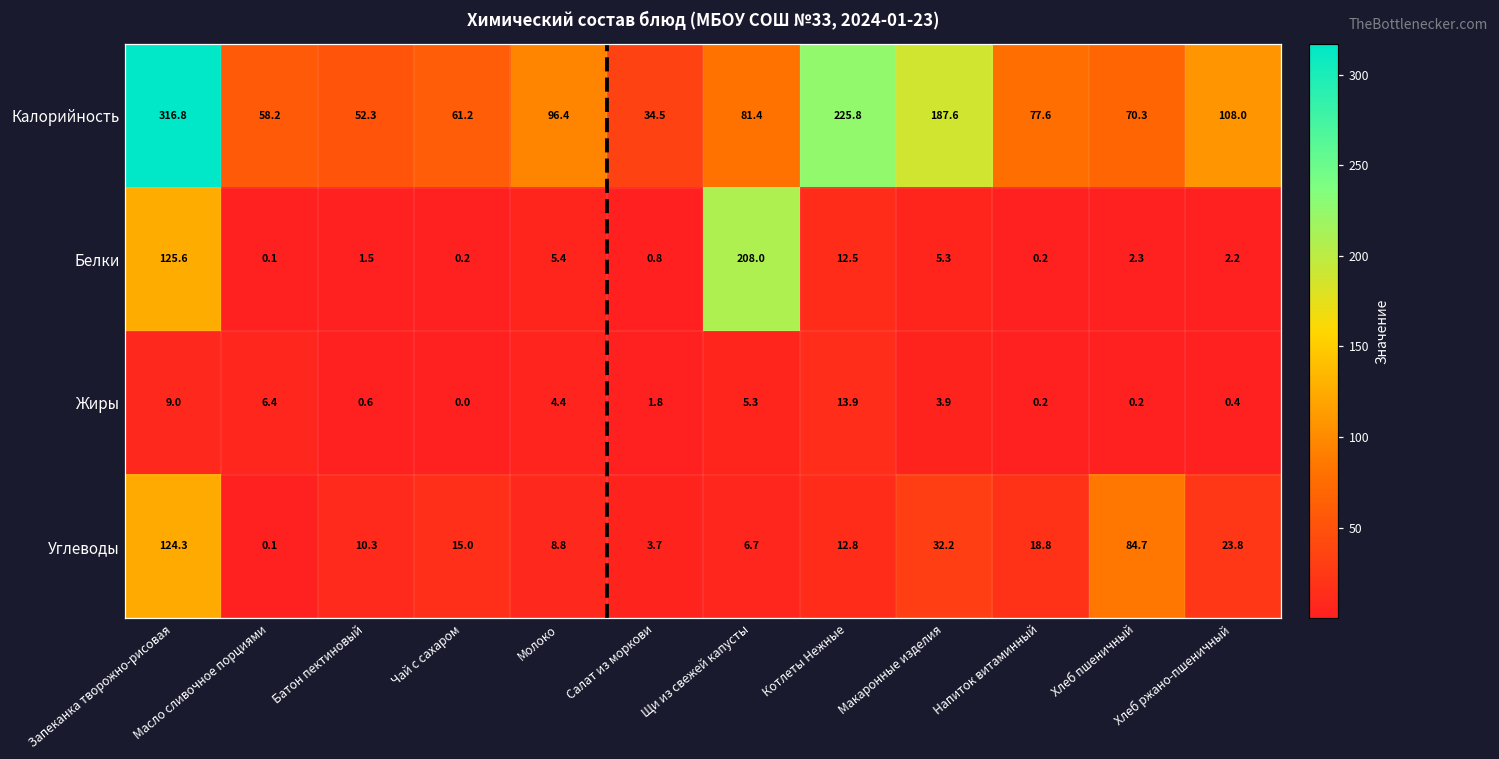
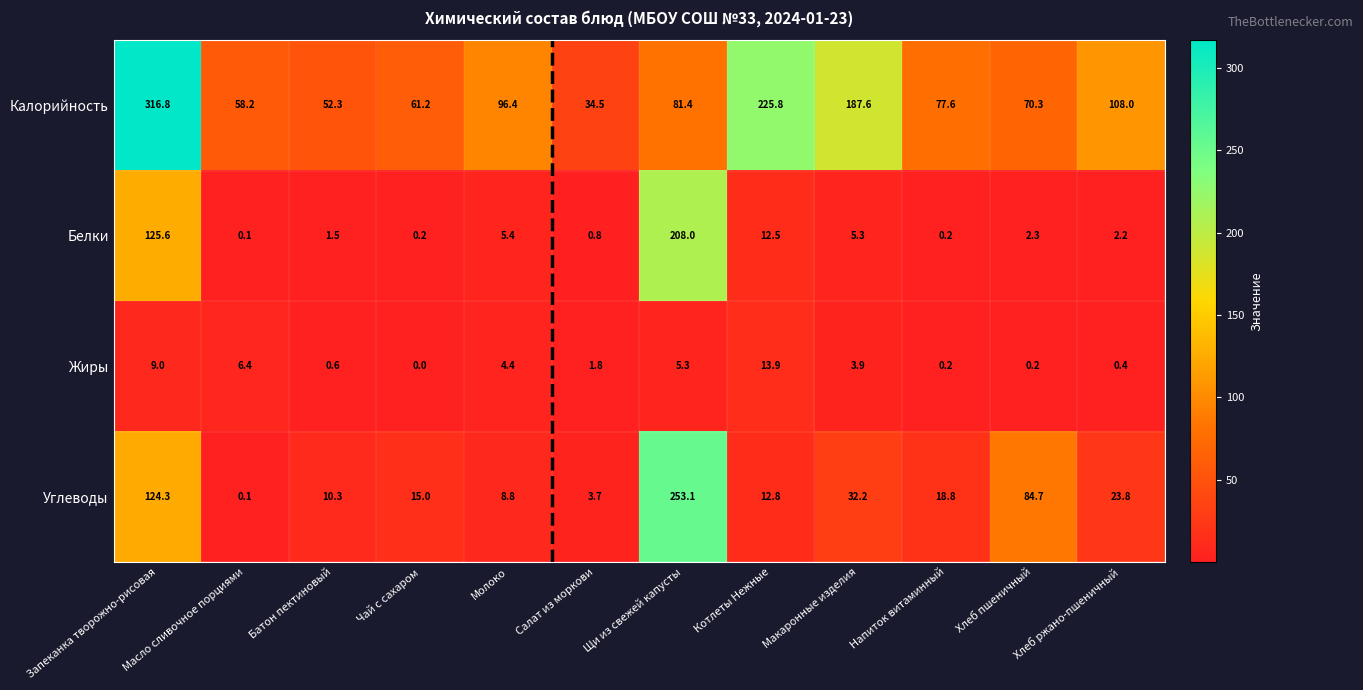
  {
    "Калорийность": {
      "Запеканка творожно-рисовая": 316.8,
      "Масло сливочное порциями": 58.2,
      "Батон пектиновый": 52.3,
      "Чай с сахаром": 61.2,
      "Молоко": 96.4,
      "Салат из моркови": 34.5,
      "Щи из свежей капусты": 81.4,
      "Котлеты Нежные": 225.8,
      "Макаронные изделия": 187.6,
      "Напиток витаминный": 77.6,
      "Хлеб пшеничный": 70.3,
      "Хлеб ржано-пшеничный": 108.0
    },
    "Белки": {
      "Запеканка творожно-рисовая": 125.6,
      "Масло сливочное порциями": 0.1,
      "Батон пектиновый": 1.5,
      "Чай с сахаром": 0.2,
      "Молоко": 5.4,
      "Салат из моркови": 0.8,
      "Щи из свежей капусты": 208.0,
      "Котлеты Нежные": 12.5,
      "Макаронные изделия": 5.3,
      "Напиток витаминный": 0.2,
      "Хлеб пшеничный": 2.3,
      "Хлеб ржано-пшеничный": 2.2
    },
    "Жиры": {
      "Запеканка творожно-рисовая": 9.0,
      "Масло сливочное порциями": 6.4,
      "Батон пектиновый": 0.6,
      "Чай с сахаром": 0.0,
      "Молоко": 4.4,
      "Салат из моркови": 1.8,
      "Щи из свежей капусты": 5.3,
      "Котлеты Нежные": 13.9,
      "Макаронные изделия": 3.9,
      "Напиток витаминный": 0.2,
      "Хлеб пшеничный": 0.2,
      "Хлеб ржано-пшеничный": 0.4
    },
    "Углеводы": {
      "Запеканка творожно-рисовая": 124.3,
      "Масло сливочное порциями": 0.1,
      "Батон пектиновый": 10.3,
      "Чай с сахаром": 15.0,
      "Молоко": 8.8,
      "Салат из моркови": 3.7,
-     "Щи из свежей капусты": 6.7,
+     "Щи из свежей капусты": 253.1,
      "Котлеты Нежные": 12.8,
      "Макаронные изделия": 32.2,
      "Напиток витаминный": 18.8,
      "Хлеб пшеничный": 84.7,
      "Хлеб ржано-пшеничный": 23.8
    }
  }
